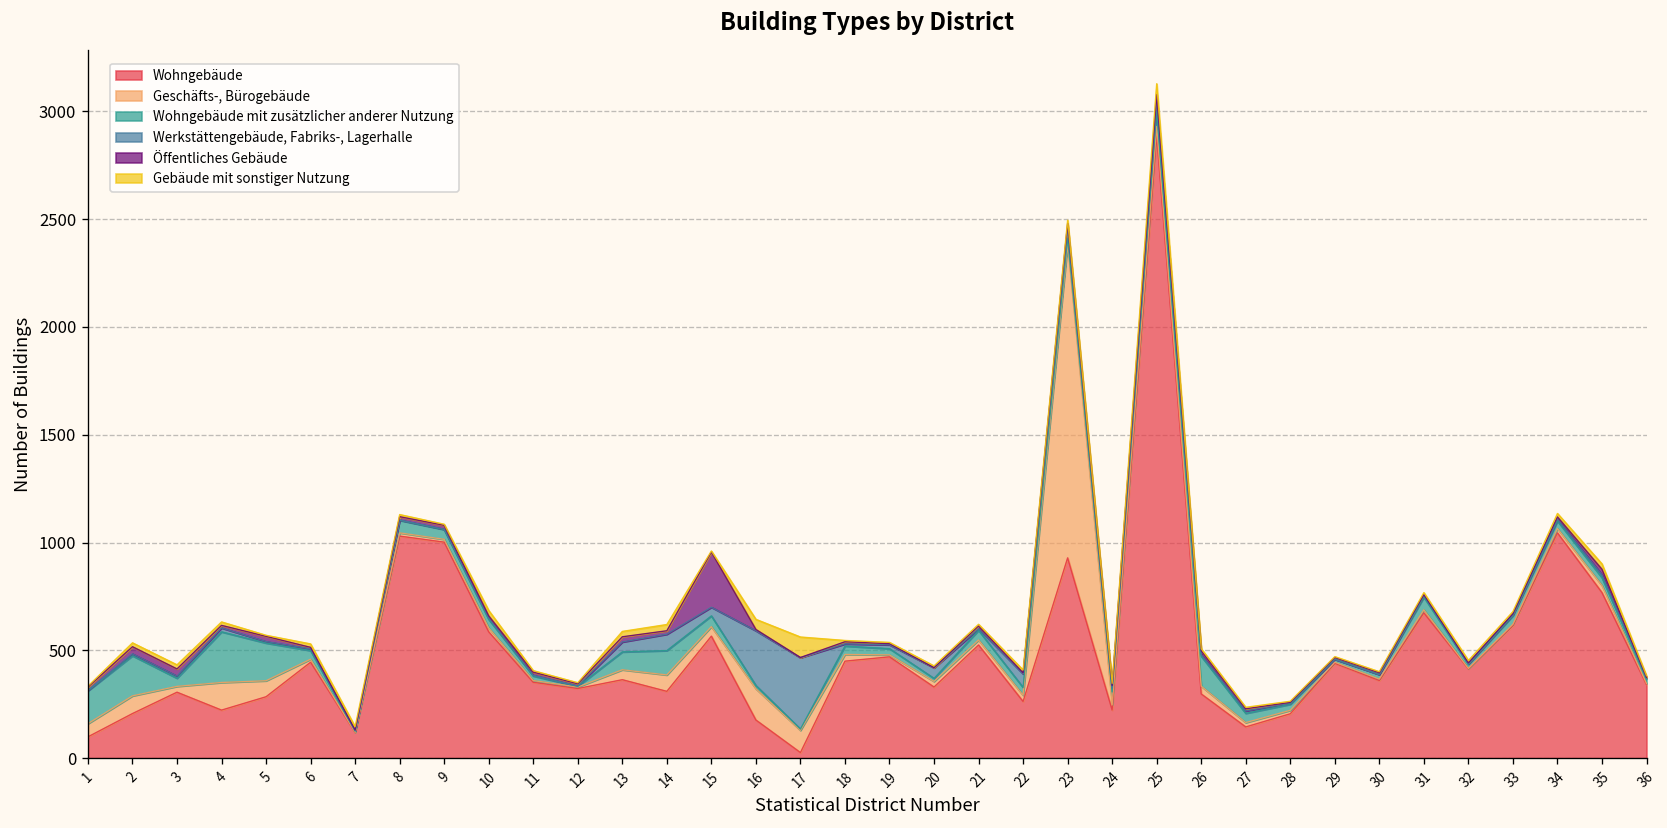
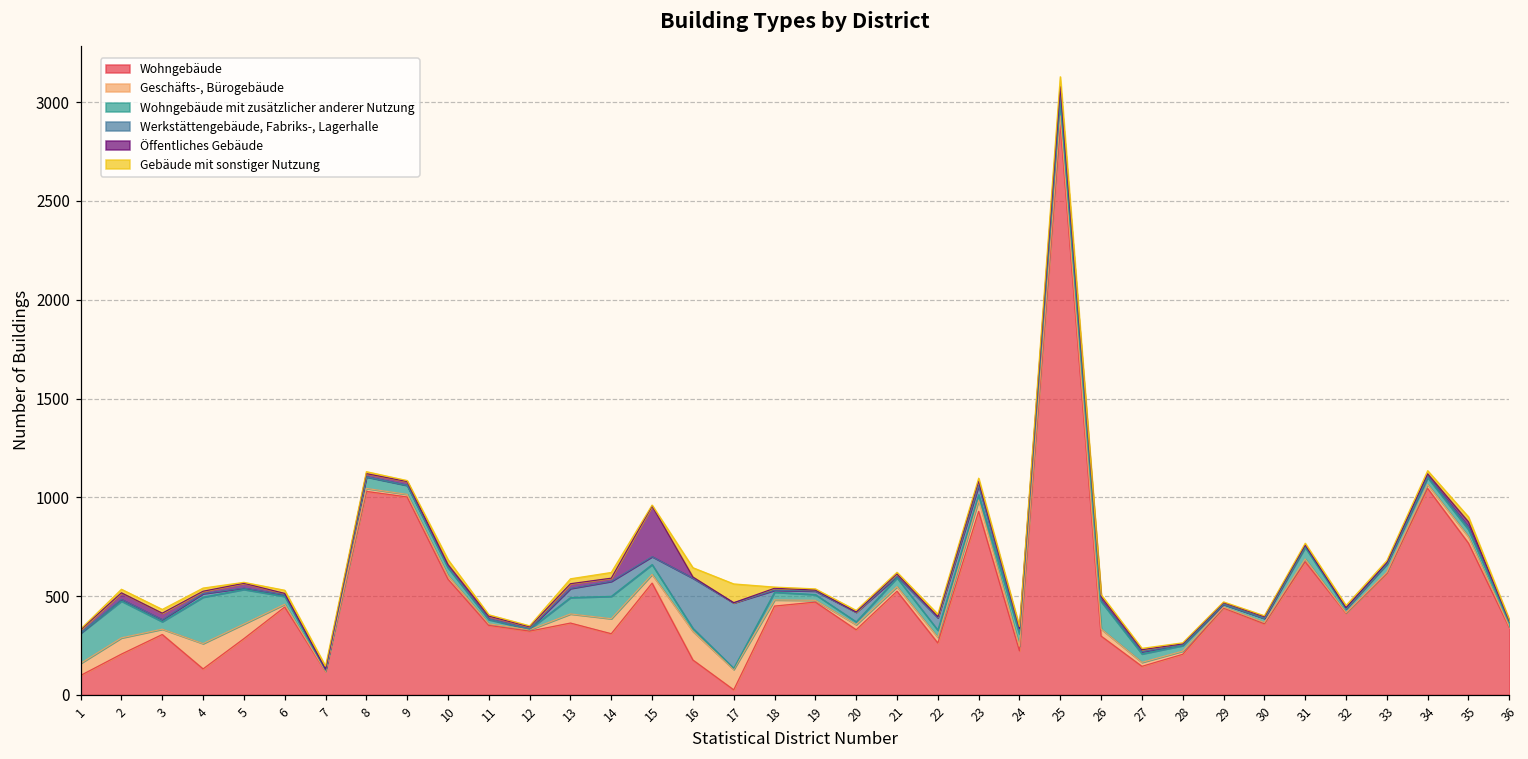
  {
    "Wohngebäude": {
      "1": 100,
      "2": 210,
      "3": 310,
-     "4": 220,
+     "4": 130,
      "5": 290,
      "6": 450,
      "8": 1030,
      "10": 590,
      "13": 360,
      "14": 310,
      "15": 570,
      "16": 180,
      "17": 30,
      "18": 450,
      "20": 330,
      "21": 530,
      "22": 260,
      "23": 930,
      "24": 220,
      "25": 2890,
      "26": 300,
      "27": 150,
      "28": 210,
      "34": 1050,
      "35": 770
    },
    "Geschäfts-, Bürogebäude": {
      "1": 60,
      "2": 80,
      "3": 30,
      "4": 130,
      "5": 70,
      "6": 10,
      "8": 20,
      "10": 20,
      "13": 50,
      "14": 80,
      "15": 40,
      "16": 150,
      "18": 30,
      "21": 20,
      "22": 30,
-     "23": 1460,
+     "23": 60,
      "24": 20,
      "25": 40,
      "26": 40,
      "27": 20,
      "28": 20,
      "34": 20,
      "35": 30
    },
    "Öffentliches Gebäude": {
      "2": 30,
      "3": 30,
      "13": 20,
      "14": 20,
      "23": 20,
      "25": 30,
      "35": 30
    },
    "Gebäude mit sonstiger Nutzung": {
      "2": 20,
      "3": 20,
      "4": 20,
      "6": 20,
      "7": 20,
      "10": 30,
      "13": 30,
      "14": 30,
      "16": 50,
      "17": 100,
      "23": 20,
      "25": 50,
      "34": 20,
      "35": 30
    }
  }
